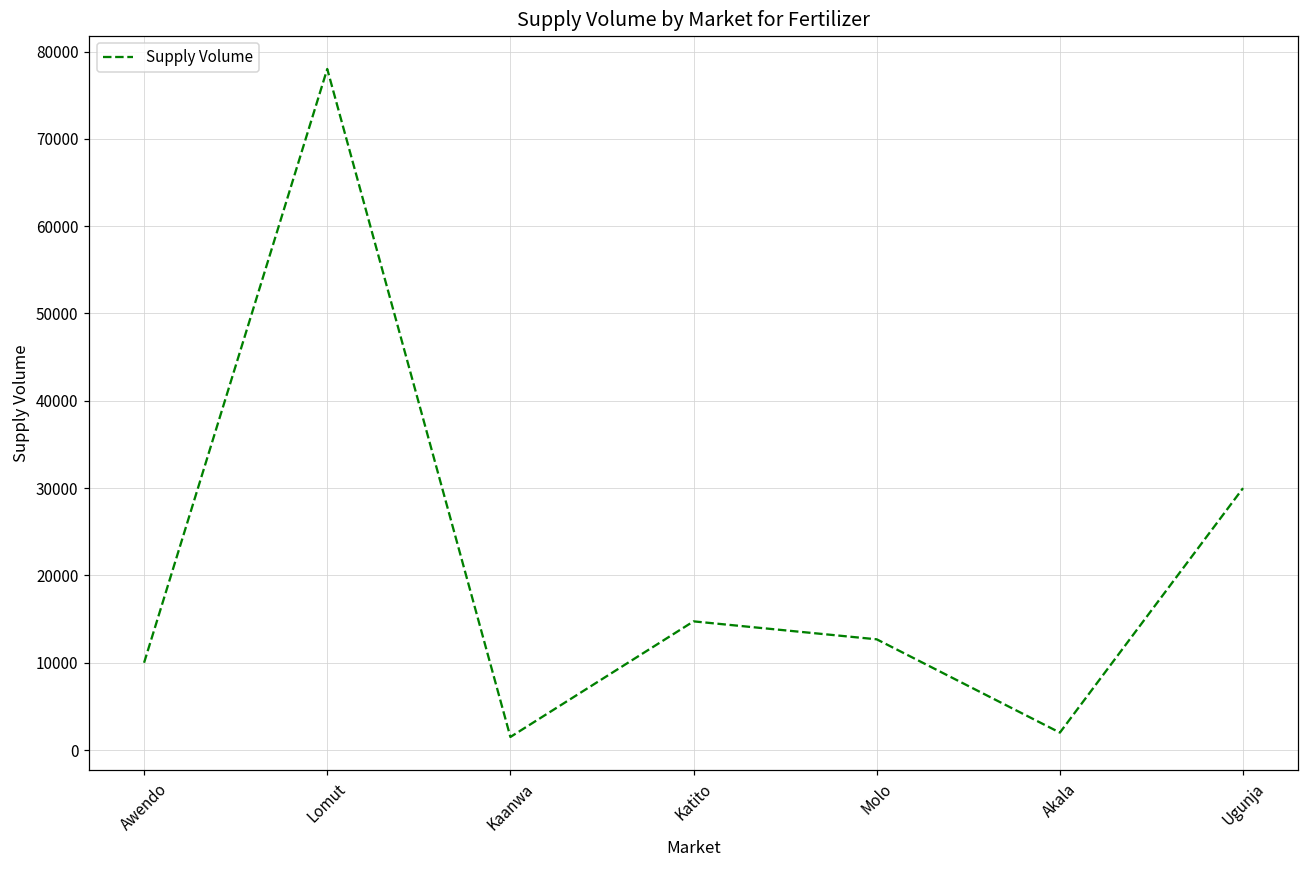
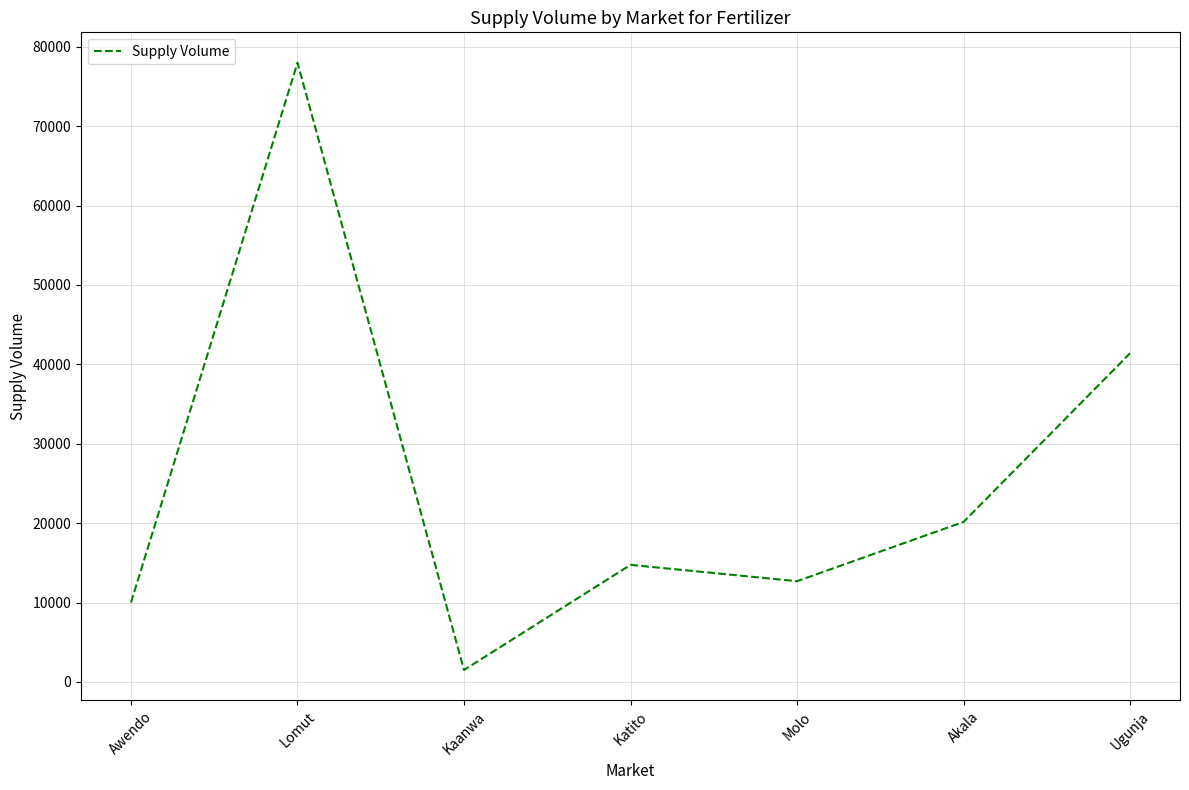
  {
    "Awendo": 10000,
    "Lomut": 78000,
    "Kaanwa": 2000,
    "Katito": 15000,
    "Molo": 13000,
-   "Akala": 2000,
-   "Ugunja": 30000
+   "Akala": 20000,
+   "Ugunja": 41000
  }
